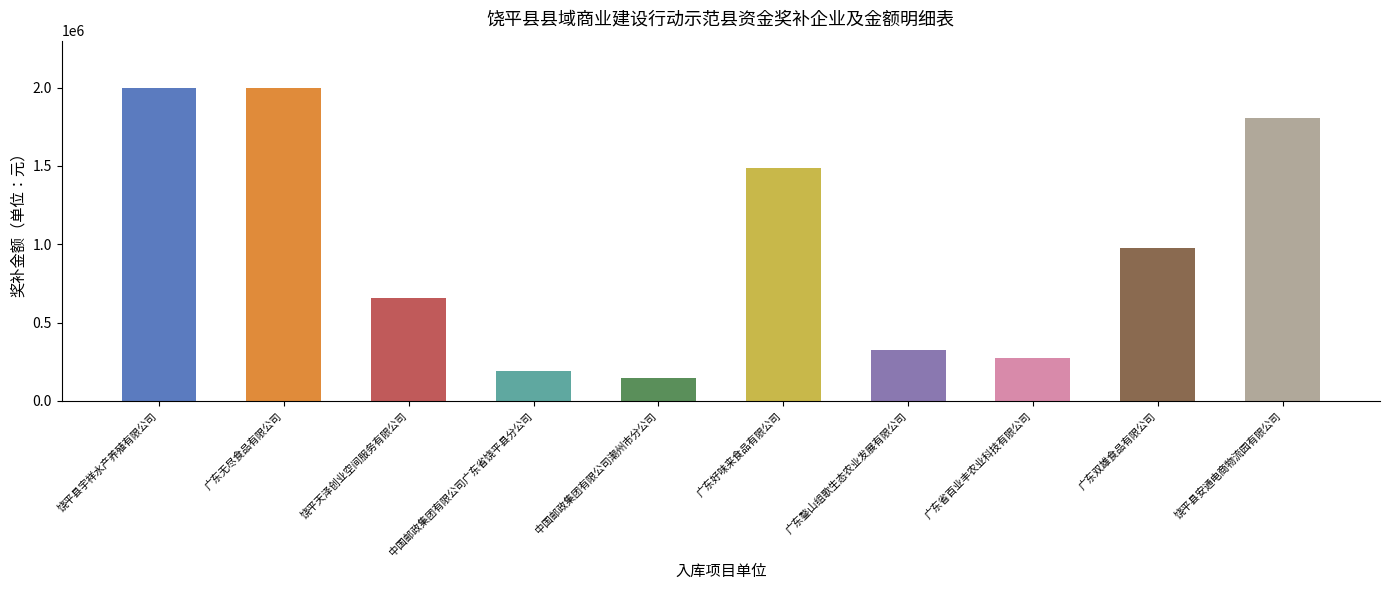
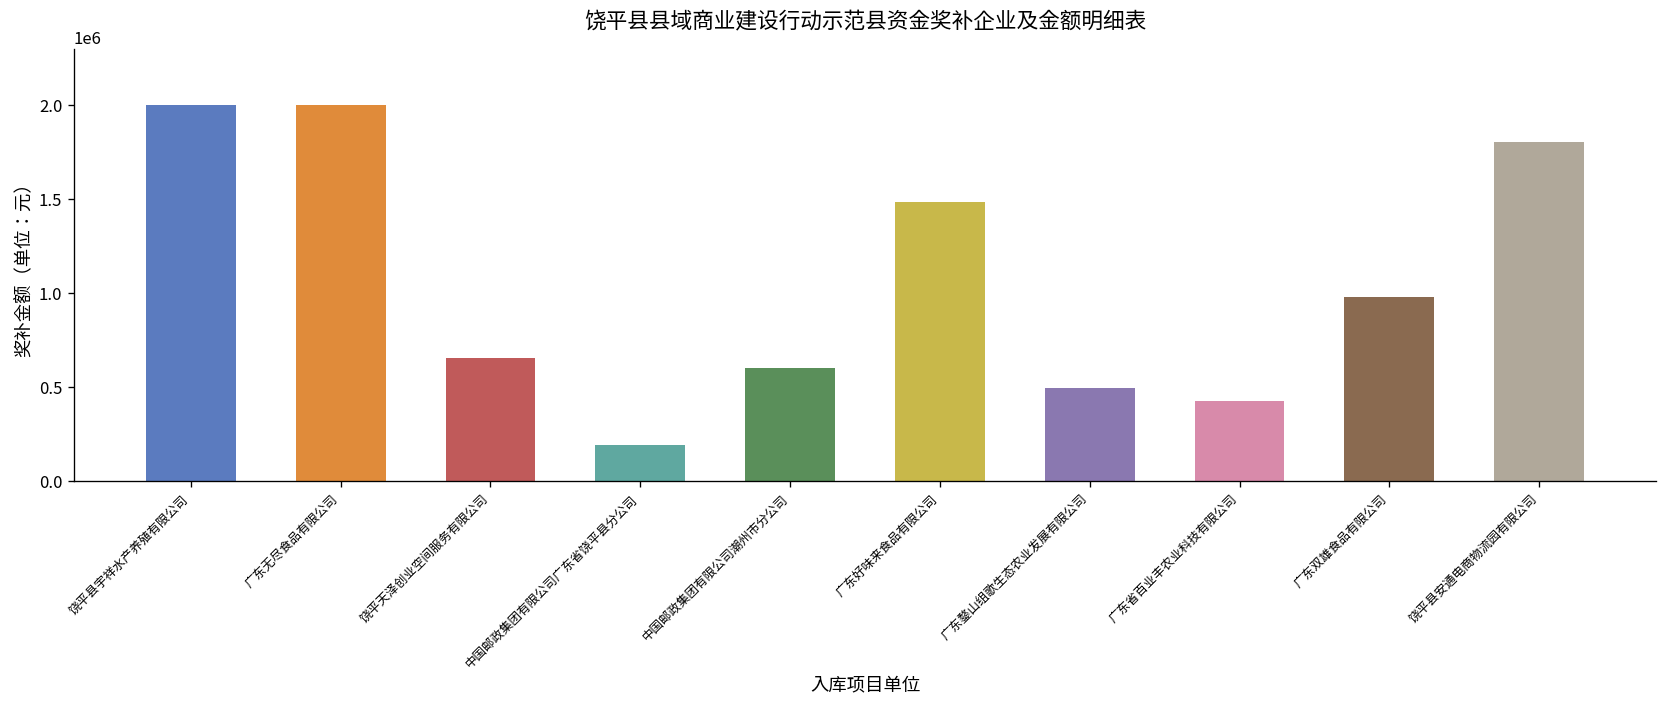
  {
    "饶平县宇祥水产养殖有限公司": 2000000,
    "广东无尽食品有限公司": 2000000,
    "饶平天泽创业空间服务有限公司": 660000,
    "中国邮政集团有限公司广东省饶平县分公司": 190000,
-   "中国邮政集团有限公司潮州市分公司": 140000,
+   "中国邮政集团有限公司潮州市分公司": 600000,
    "广东好味来食品有限公司": 1490000,
-   "广东鍪山组歌生态农业发展有限公司": 320000,
-   "广东省百业丰农业科技有限公司": 270000,
+   "广东鍪山组歌生态农业发展有限公司": 500000,
+   "广东省百业丰农业科技有限公司": 430000,
    "广东双雄食品有限公司": 980000,
    "饶平县安通电商物流园有限公司": 1810000
  }
